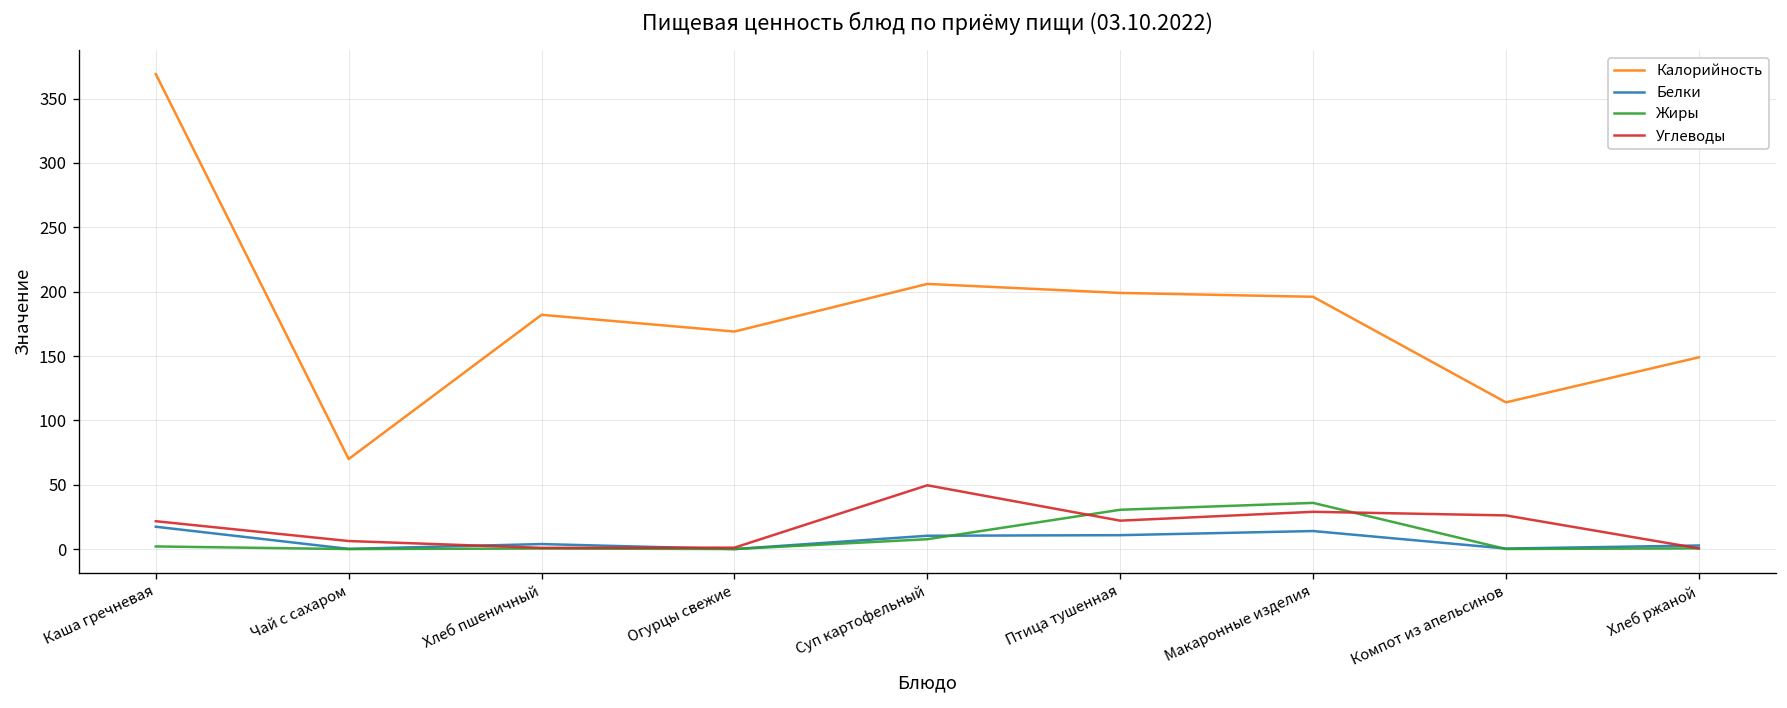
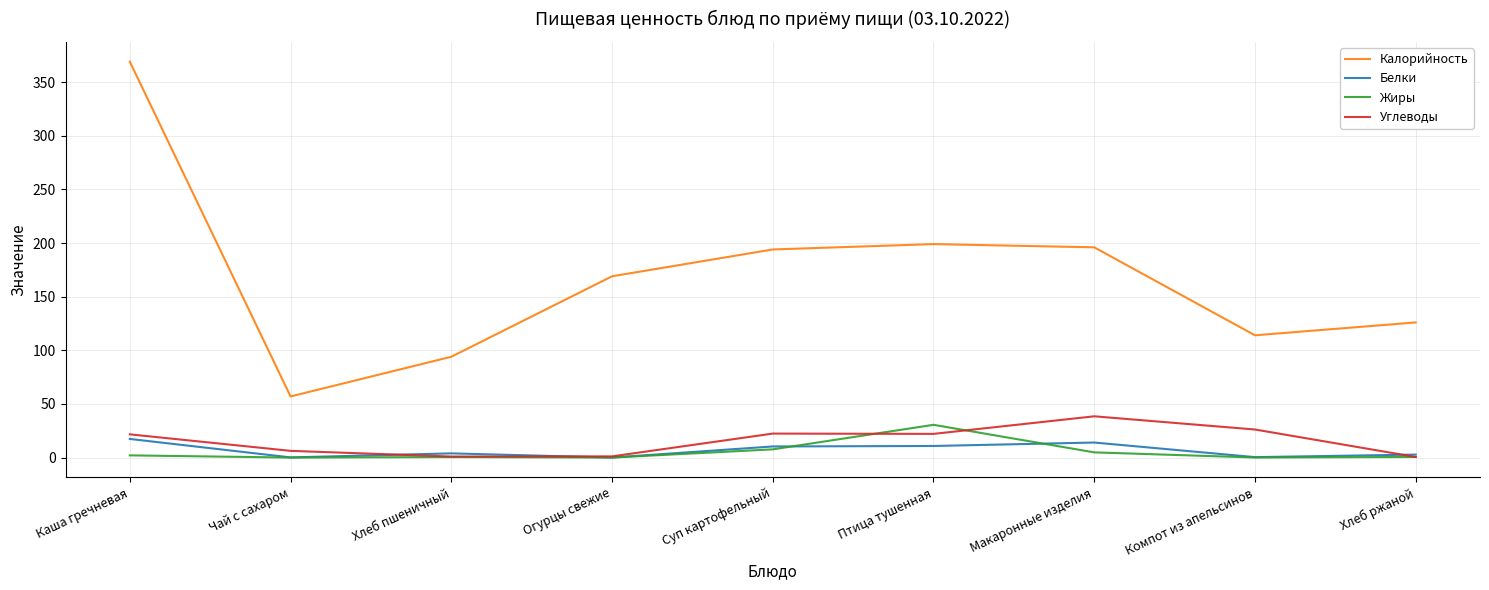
  {
    "Калорийность": {
      "Каша гречневая": 369,
-     "Чай с сахаром": 70,
-     "Хлеб пшеничный": 182,
+     "Чай с сахаром": 57,
+     "Хлеб пшеничный": 94,
      "Огурцы свежие": 169,
-     "Суп картофельный": 206,
+     "Суп картофельный": 194,
      "Птица тушенная": 199,
      "Макаронные изделия": 196,
      "Компот из апельсинов": 114,
-     "Хлеб ржаной": 149
+     "Хлеб ржаной": 126
    },
    "Белки": {
      "Каша гречневая": 17,
      "Хлеб пшеничный": 4,
      "Суп картофельный": 10,
      "Птица тушенная": 11,
      "Макаронные изделия": 14
    },
    "Жиры": {
      "Каша гречневая": 2,
      "Суп картофельный": 8,
      "Птица тушенная": 31,
-     "Макаронные изделия": 36
+     "Макаронные изделия": 5
    },
    "Углеводы": {
      "Каша гречневая": 22,
      "Чай с сахаром": 6,
-     "Суп картофельный": 50,
+     "Суп картофельный": 22,
      "Птица тушенная": 22,
-     "Макаронные изделия": 29,
+     "Макаронные изделия": 39,
      "Компот из апельсинов": 26
    }
  }
